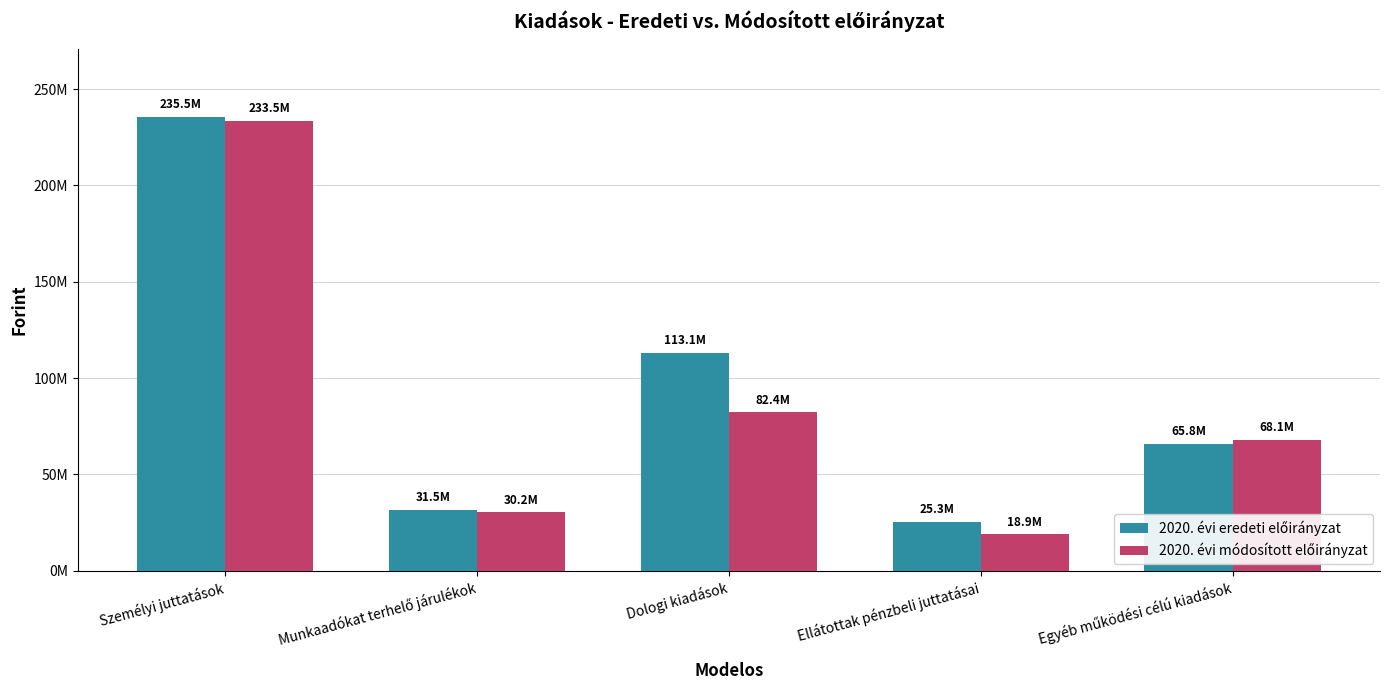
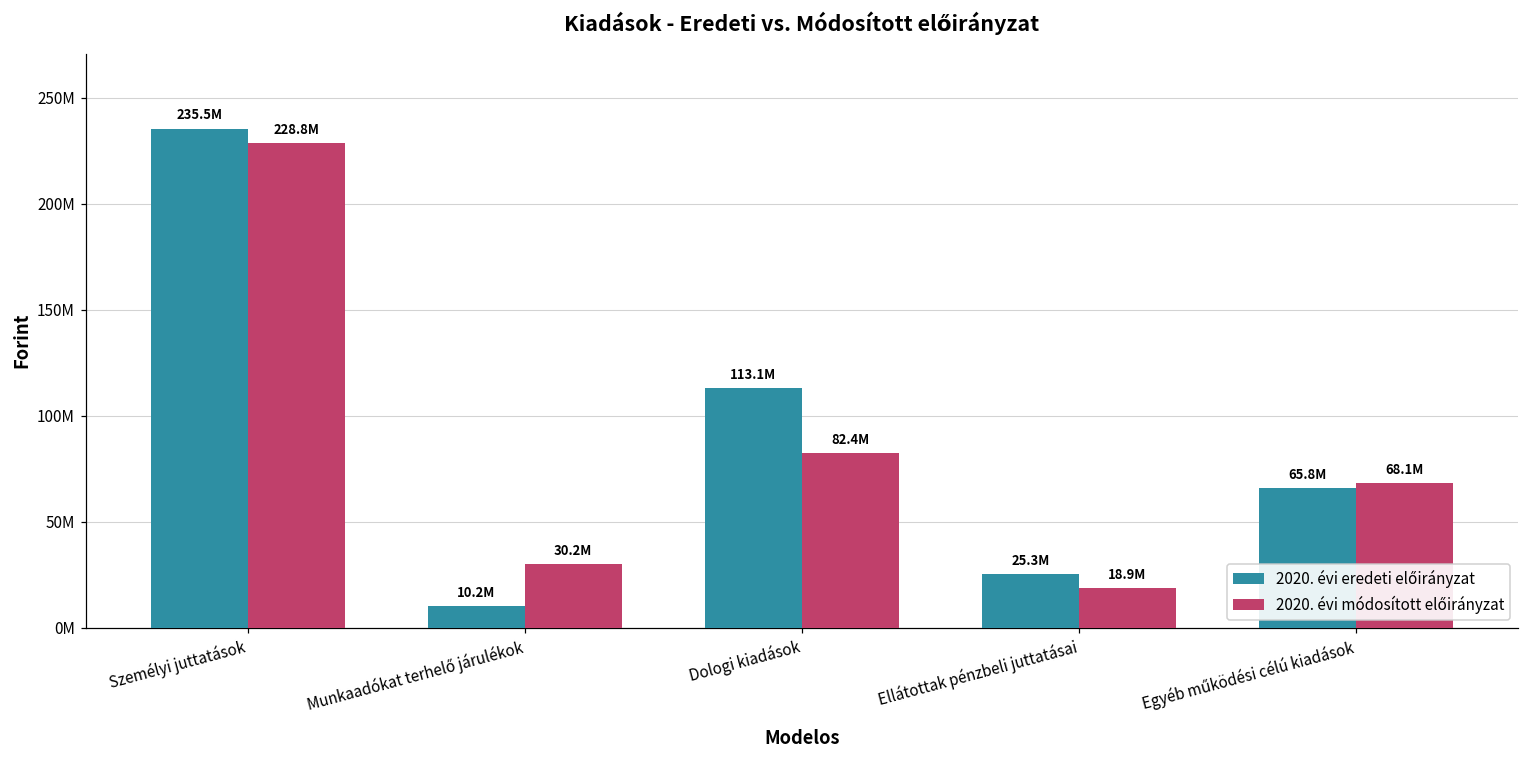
  {
    "2020. évi eredeti előirányzat": {
      "Személyi juttatások": "235.5M",
-     "Munkaadókat terhelő járulékok": "31.5M",
+     "Munkaadókat terhelő járulékok": "10.2M",
      "Dologi kiadások": "113.1M",
      "Ellátottak pénzbeli juttatásai": "25.3M",
      "Egyéb működési célú kiadások": "65.8M"
    },
    "2020. évi módosított előirányzat": {
-     "Személyi juttatások": "233.5M",
+     "Személyi juttatások": "228.8M",
      "Munkaadókat terhelő járulékok": "30.2M",
      "Dologi kiadások": "82.4M",
      "Ellátottak pénzbeli juttatásai": "18.9M",
      "Egyéb működési célú kiadások": "68.1M"
    }
  }
